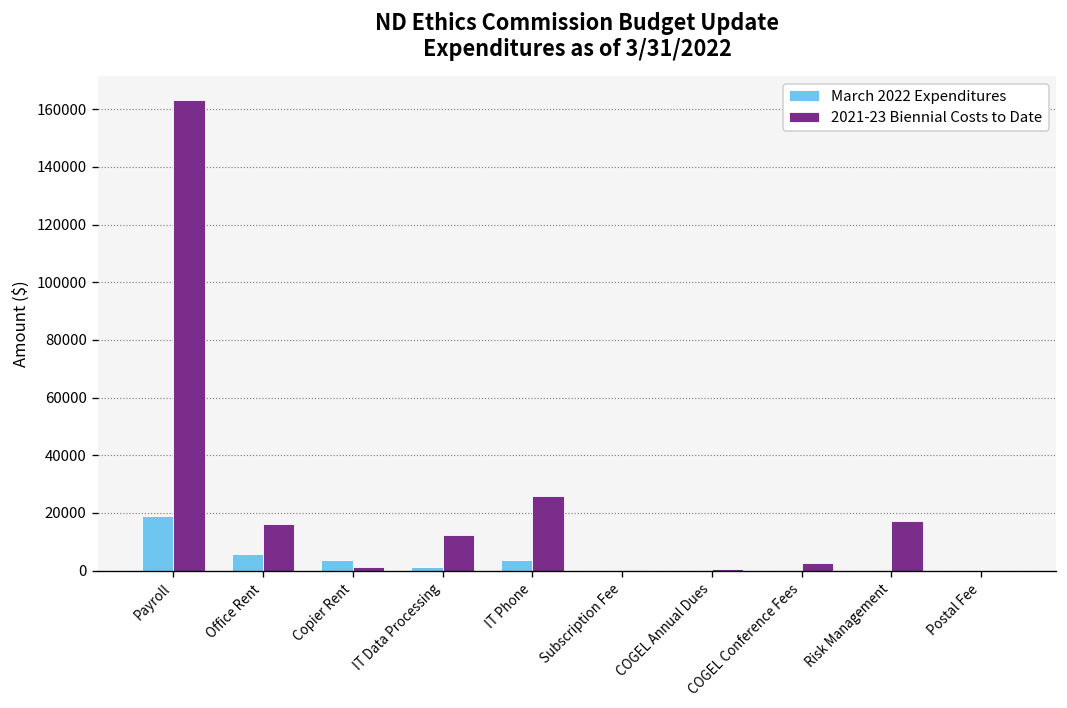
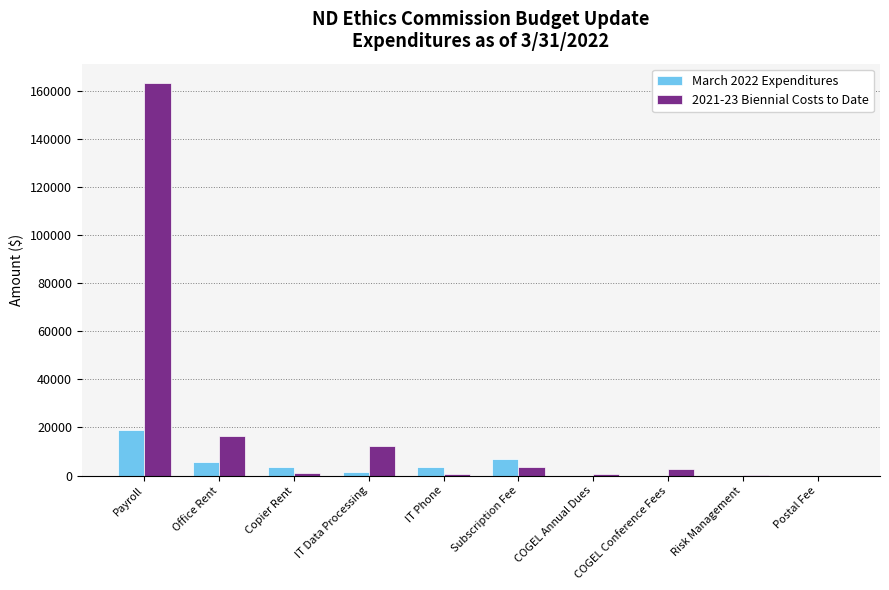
  {
    "March 2022 Expenditures": {
      "Payroll": 19000,
      "Office Rent": 6000,
      "Copier Rent": 4000,
      "IT Data Processing": 1000,
      "IT Phone": 4000,
-     "Subscription Fee": 0,
+     "Subscription Fee": 7000,
      "COGEL Annual Dues": 0,
      "COGEL Conference Fees": 0,
      "Risk Management": 0,
      "Postal Fee": 0
    },
    "2021-23 Biennial Costs to Date": {
      "Payroll": 163000,
      "Office Rent": 16000,
      "Copier Rent": 1000,
      "IT Data Processing": 12000,
-     "IT Phone": 26000,
-     "Subscription Fee": 0,
+     "IT Phone": 1000,
+     "Subscription Fee": 3000,
      "COGEL Conference Fees": 3000,
-     "Risk Management": 17000
+     "Risk Management": 0
    }
  }
